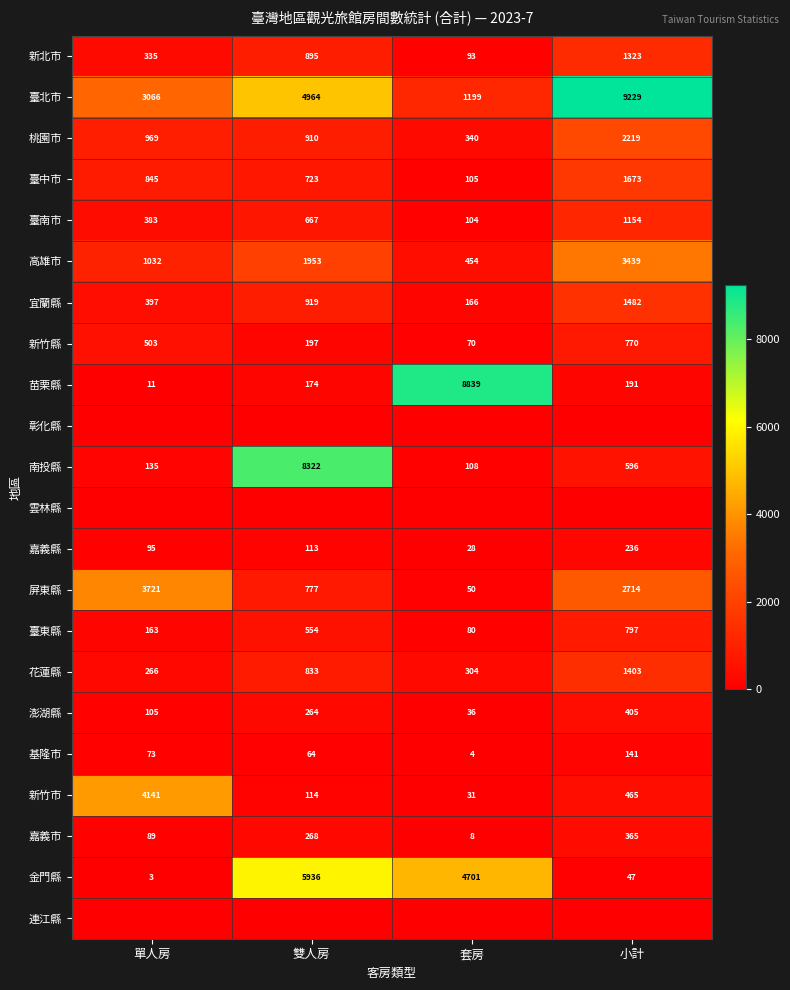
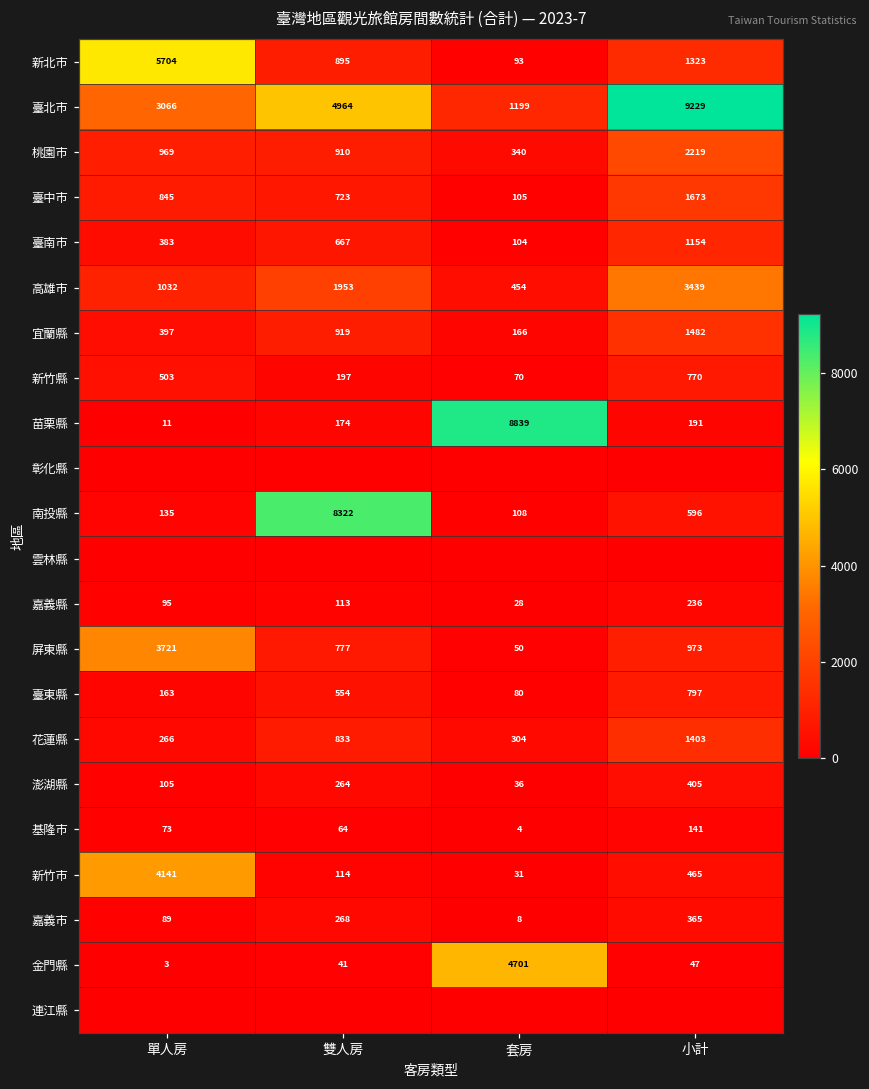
  {
    "新北市": {
-     "單人房": 335,
+     "單人房": 5704,
      "雙人房": 895,
      "套房": 93,
      "小計": 1323
    },
    "臺北市": {
      "單人房": 3066,
      "雙人房": 4964,
      "套房": 1199,
      "小計": 9229
    },
    "桃園市": {
      "單人房": 969,
      "雙人房": 910,
      "套房": 340,
      "小計": 2219
    },
    "臺中市": {
      "單人房": 845,
      "雙人房": 723,
      "套房": 105,
      "小計": 1673
    },
    "臺南市": {
      "單人房": 383,
      "雙人房": 667,
      "套房": 104,
      "小計": 1154
    },
    "高雄市": {
      "單人房": 1032,
      "雙人房": 1953,
      "套房": 454,
      "小計": 3439
    },
    "宜蘭縣": {
      "單人房": 397,
      "雙人房": 919,
      "套房": 166,
      "小計": 1482
    },
    "新竹縣": {
      "單人房": 503,
      "雙人房": 197,
      "套房": 70,
      "小計": 770
    },
    "苗栗縣": {
      "單人房": 11,
      "雙人房": 174,
      "套房": 8839,
      "小計": 191
    },
    "南投縣": {
      "單人房": 135,
      "雙人房": 8322,
      "套房": 108,
      "小計": 596
    },
    "嘉義縣": {
      "單人房": 95,
      "雙人房": 113,
      "套房": 28,
      "小計": 236
    },
    "屏東縣": {
      "單人房": 3721,
      "雙人房": 777,
      "套房": 50,
-     "小計": 2714
+     "小計": 973
    },
    "臺東縣": {
      "單人房": 163,
      "雙人房": 554,
      "套房": 80,
      "小計": 797
    },
    "花蓮縣": {
      "單人房": 266,
      "雙人房": 833,
      "套房": 304,
      "小計": 1403
    },
    "澎湖縣": {
      "單人房": 105,
      "雙人房": 264,
      "套房": 36,
      "小計": 405
    },
    "基隆市": {
      "單人房": 73,
      "雙人房": 64,
      "套房": 4,
      "小計": 141
    },
    "新竹市": {
      "單人房": 4141,
      "雙人房": 114,
      "套房": 31,
      "小計": 465
    },
    "嘉義市": {
      "單人房": 89,
      "雙人房": 268,
      "套房": 8,
      "小計": 365
    },
    "金門縣": {
      "單人房": 3,
-     "雙人房": 5936,
+     "雙人房": 41,
      "套房": 4701,
      "小計": 47
    }
  }
